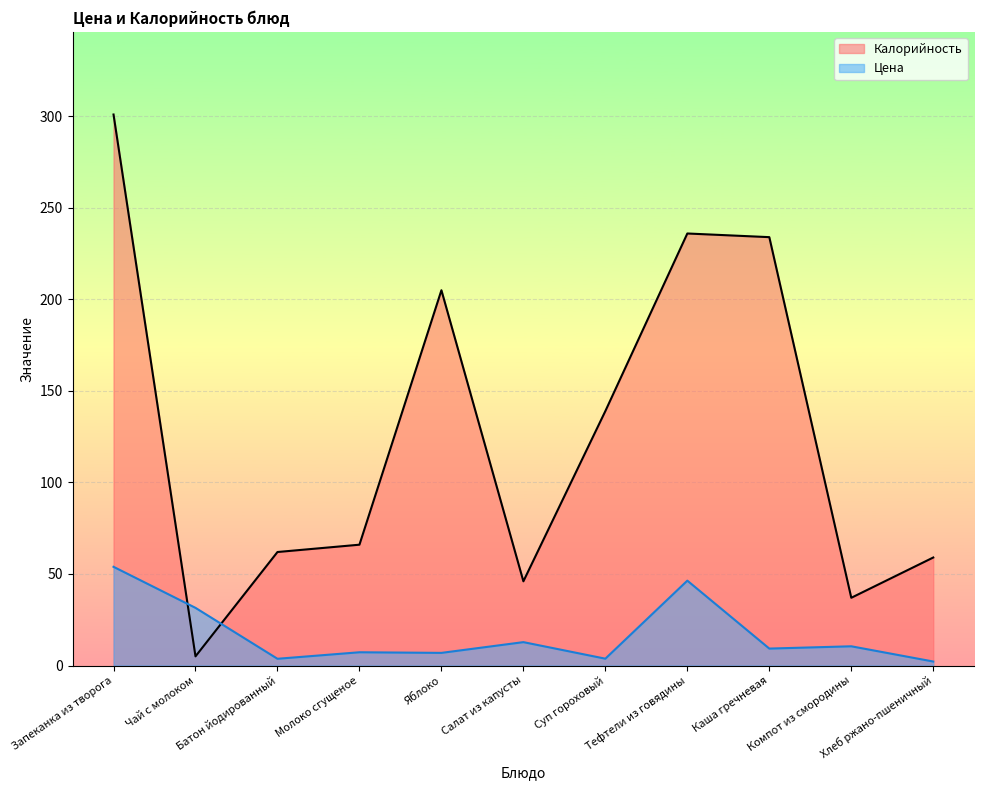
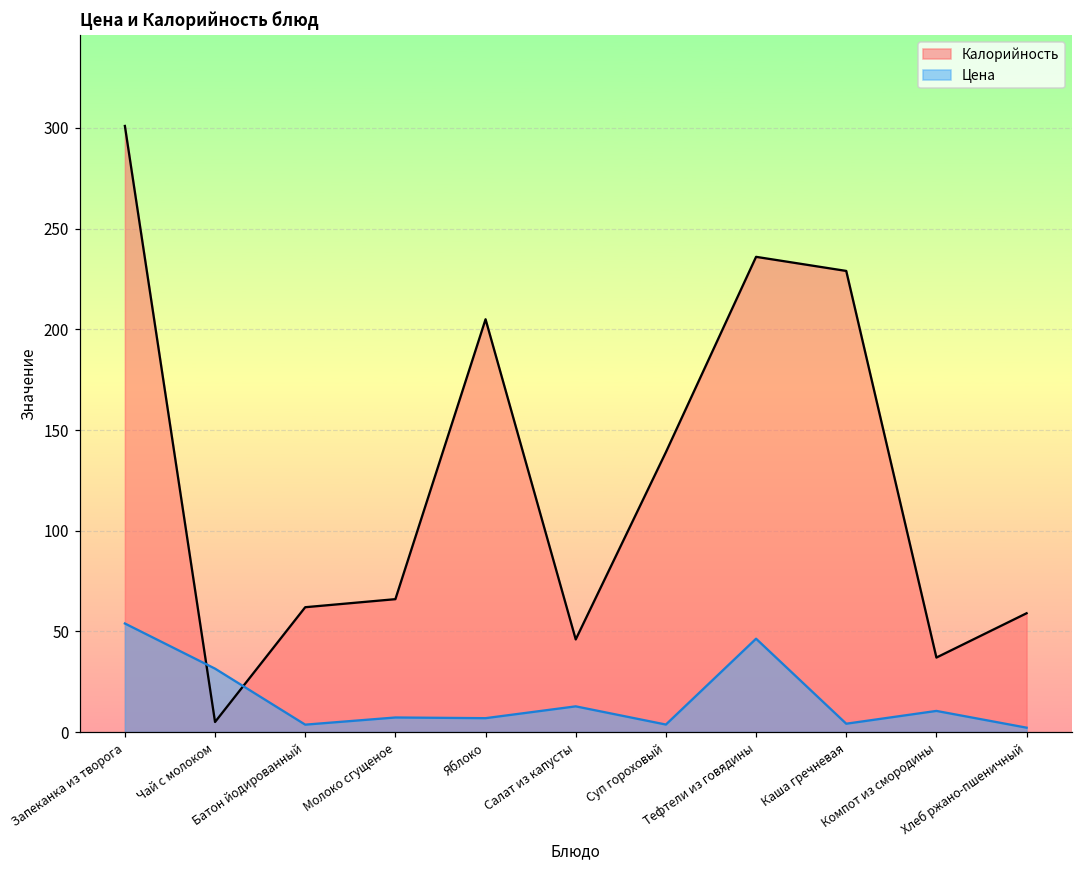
  {
    "Калорийность": {
      "Запеканка из творога": 301,
      "Чай с молоком": 5,
      "Батон йодированный": 62,
      "Молоко сгущеное": 66,
      "Яблоко": 205,
      "Салат из капусты": 46,
      "Суп гороховый": 139,
      "Тефтели из говядины": 236,
-     "Каша гречневая": 234,
+     "Каша гречневая": 229,
      "Компот из смородины": 37,
      "Хлеб ржано-пшеничный": 59
    },
    "Цена": {
      "Запеканка из творога": 54,
      "Чай с молоком": 32,
      "Батон йодированный": 4,
      "Молоко сгущеное": 7,
      "Яблоко": 7,
      "Салат из капусты": 13,
      "Суп гороховый": 4,
      "Тефтели из говядины": 46,
-     "Каша гречневая": 9,
+     "Каша гречневая": 4,
      "Компот из смородины": 11,
      "Хлеб ржано-пшеничный": 2
    }
  }
